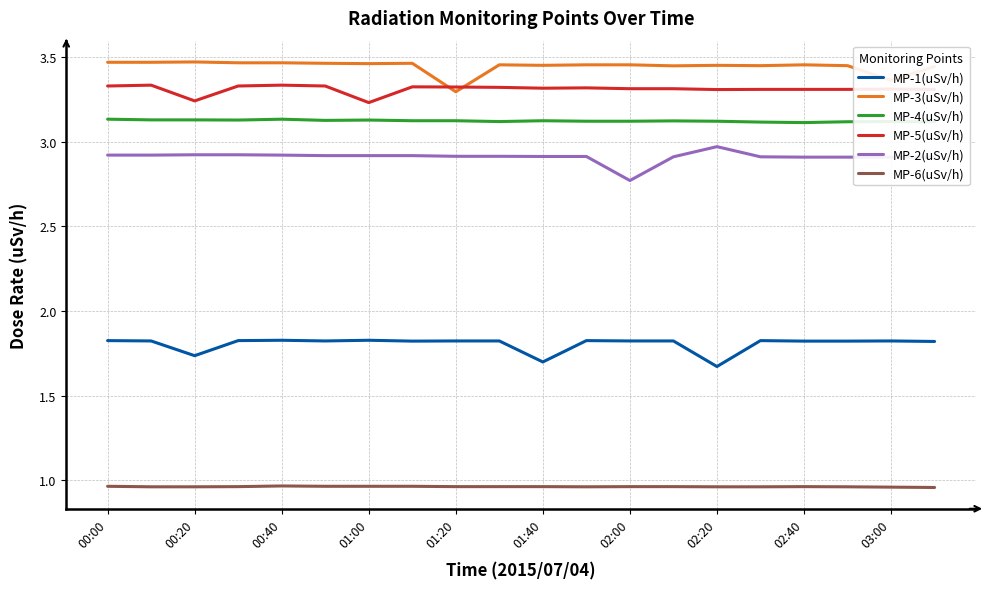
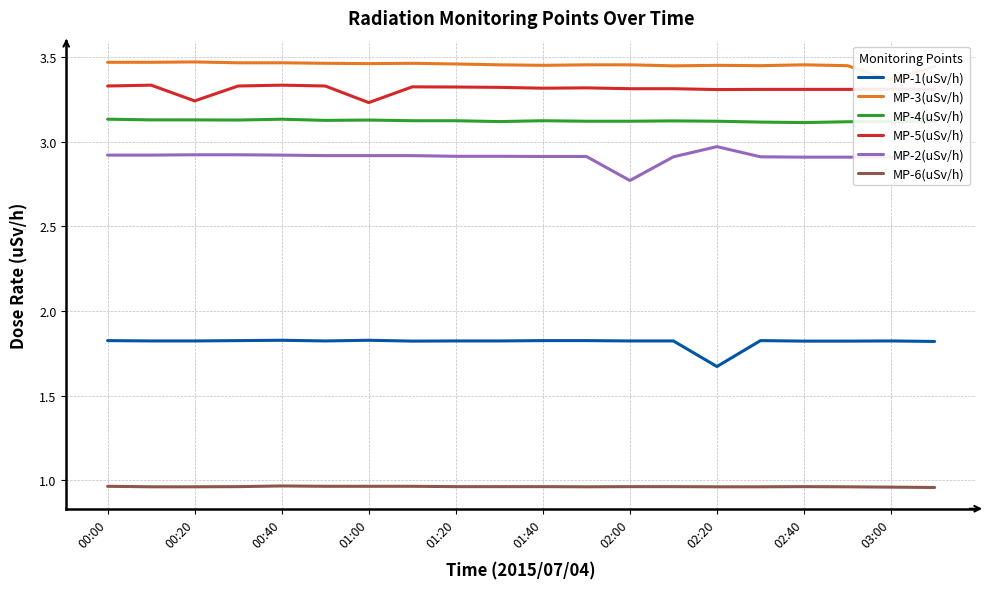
  {
    "MP-1(uSv/h)": {
      "00:00": 1.83,
-     "00:20": 1.74,
+     "00:20": 1.82,
      "00:40": 1.83,
      "01:00": 1.83,
      "01:20": 1.82,
-     "01:40": 1.70,
+     "01:40": 1.83,
      "02:00": 1.82,
      "02:20": 1.67,
      "02:40": 1.82,
      "03:00": 1.82
    },
    "MP-3(uSv/h)": {
      "00:00": 3.47,
      "00:20": 3.47,
      "00:40": 3.47,
      "01:00": 3.46,
-     "01:20": 3.29,
+     "01:20": 3.46,
      "01:40": 3.45,
      "02:00": 3.45,
      "02:20": 3.45,
      "02:40": 3.45
    },
    "MP-4(uSv/h)": {
      "00:00": 3.13,
      "00:20": 3.13,
      "00:40": 3.13,
      "01:00": 3.13,
      "01:20": 3.12,
      "01:40": 3.12,
      "02:00": 3.12,
      "02:20": 3.12,
      "02:40": 3.11
    },
    "MP-5(uSv/h)": {
      "00:00": 3.33,
      "00:20": 3.24,
      "00:40": 3.33,
      "01:00": 3.23,
      "01:20": 3.32,
      "01:40": 3.32,
      "02:00": 3.31,
      "02:20": 3.31,
      "02:40": 3.31
    },
    "MP-2(uSv/h)": {
      "00:00": 2.92,
      "00:20": 2.92,
      "00:40": 2.92,
      "01:00": 2.92,
      "01:20": 2.91,
      "01:40": 2.91,
      "02:00": 2.77,
      "02:20": 2.97,
      "02:40": 2.91
    },
    "MP-6(uSv/h)": {
      "00:00": 0.97,
      "00:20": 0.96,
      "00:40": 0.97,
      "01:00": 0.97,
      "01:20": 0.96,
      "01:40": 0.96,
      "02:00": 0.96,
      "02:20": 0.96,
      "02:40": 0.96,
      "03:00": 0.96
    }
  }
